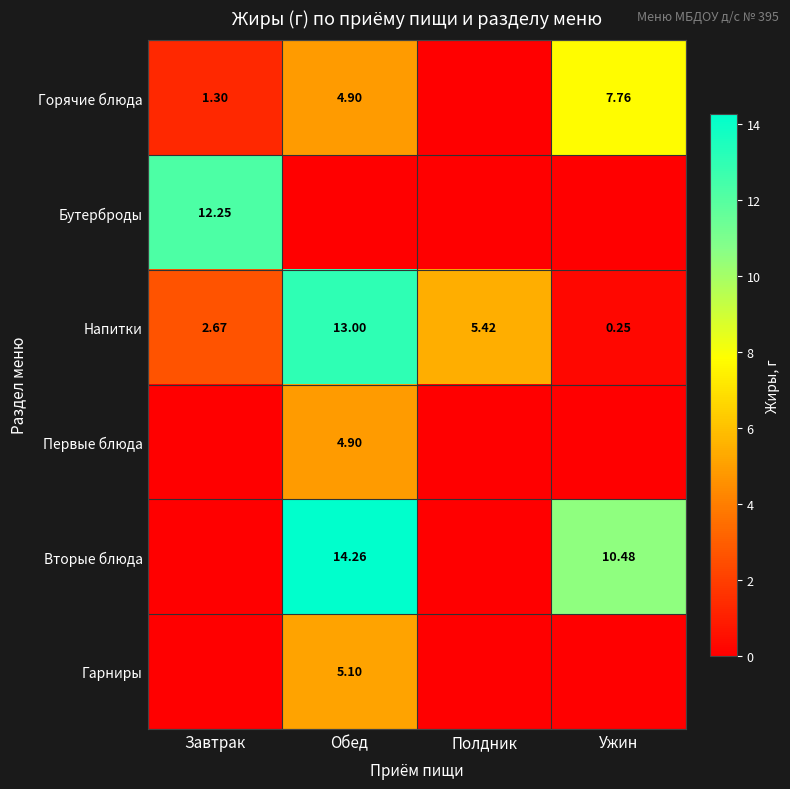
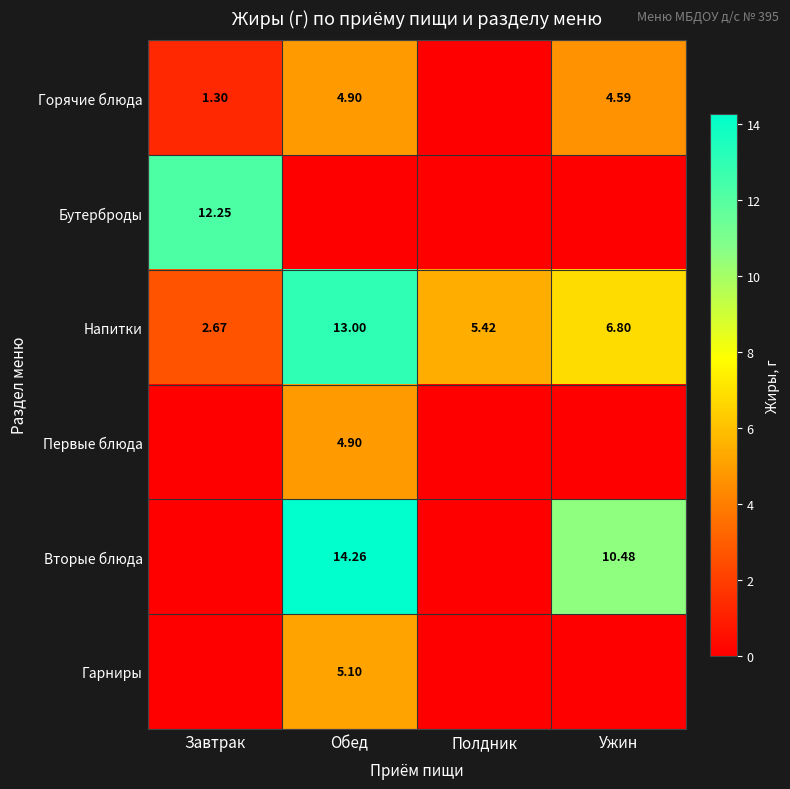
  {
    "Горячие блюда": {
      "Завтрак": 1.30,
      "Обед": 4.90,
-     "Ужин": 7.76
+     "Ужин": 4.59
    },
    "Бутерброды": {
      "Завтрак": 12.25
    },
    "Напитки": {
      "Завтрак": 2.67,
      "Обед": 13.00,
      "Полдник": 5.42,
-     "Ужин": 0.25
+     "Ужин": 6.80
    },
    "Первые блюда": {
      "Обед": 4.90
    },
    "Вторые блюда": {
      "Обед": 14.26,
      "Ужин": 10.48
    },
    "Гарниры": {
      "Обед": 5.10
    }
  }
